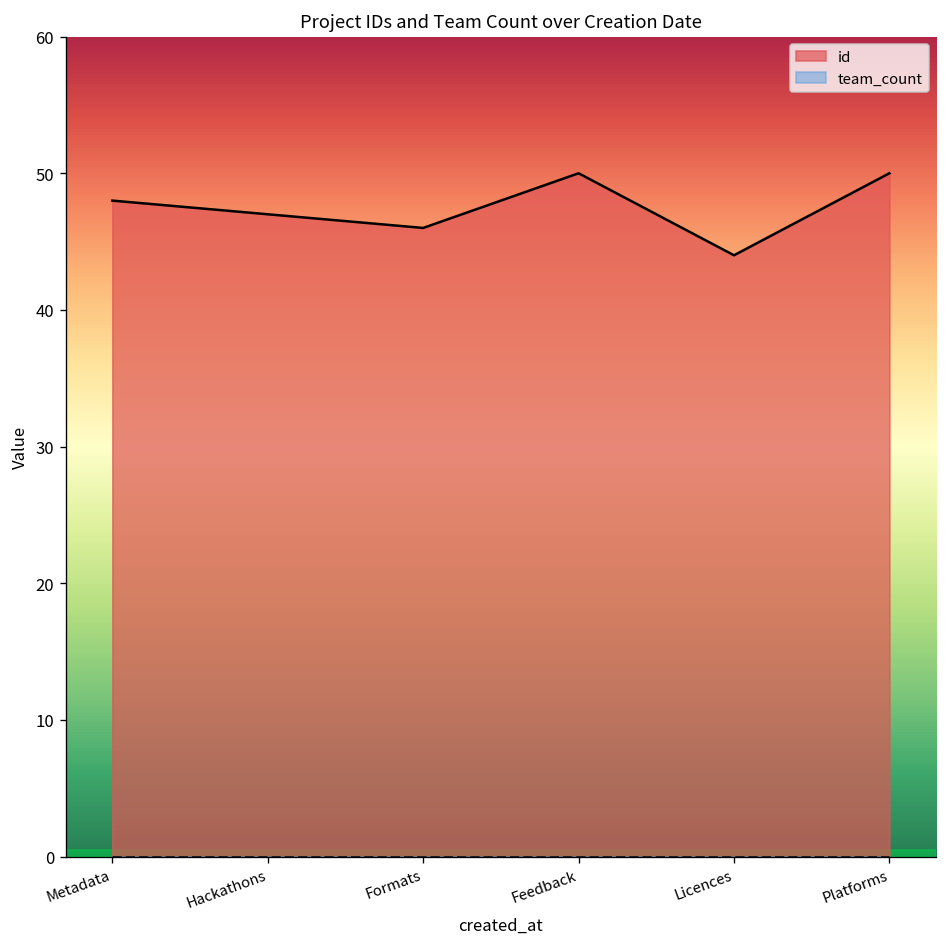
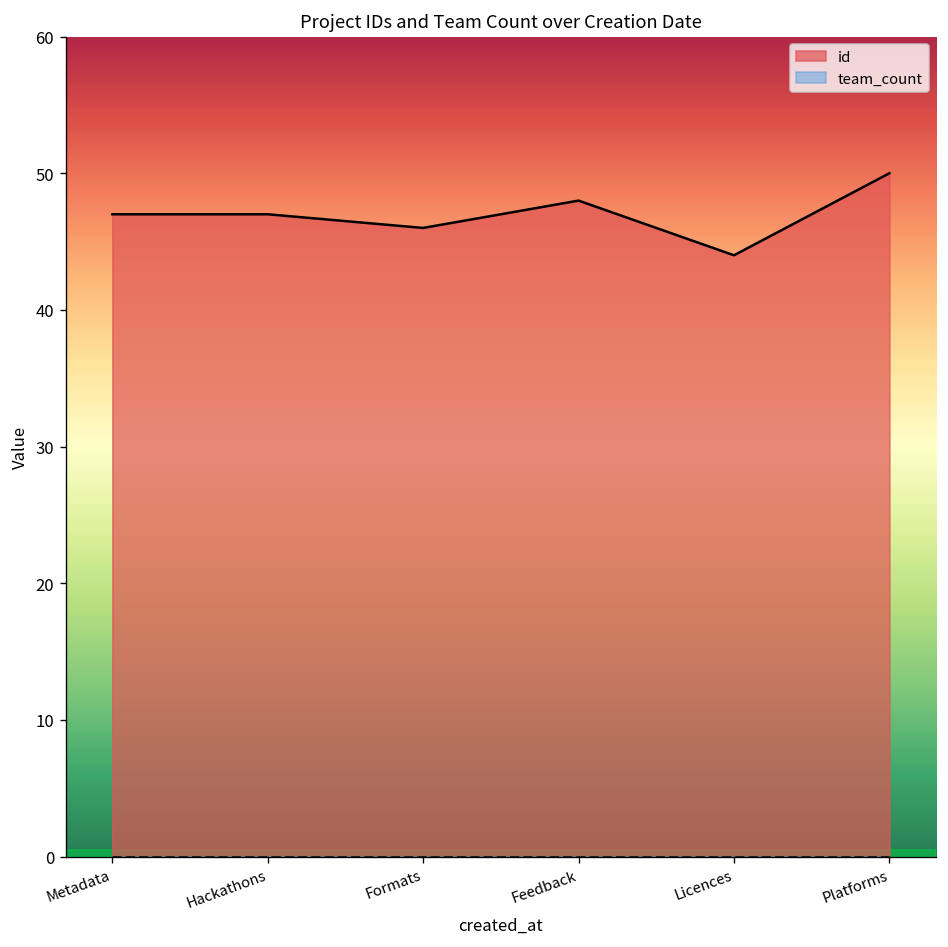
  {
    "id": {
-     "Metadata": 48,
+     "Metadata": 47,
      "Hackathons": 47,
      "Formats": 46,
-     "Feedback": 50,
+     "Feedback": 48,
      "Licences": 44,
      "Platforms": 50
    }
  }
